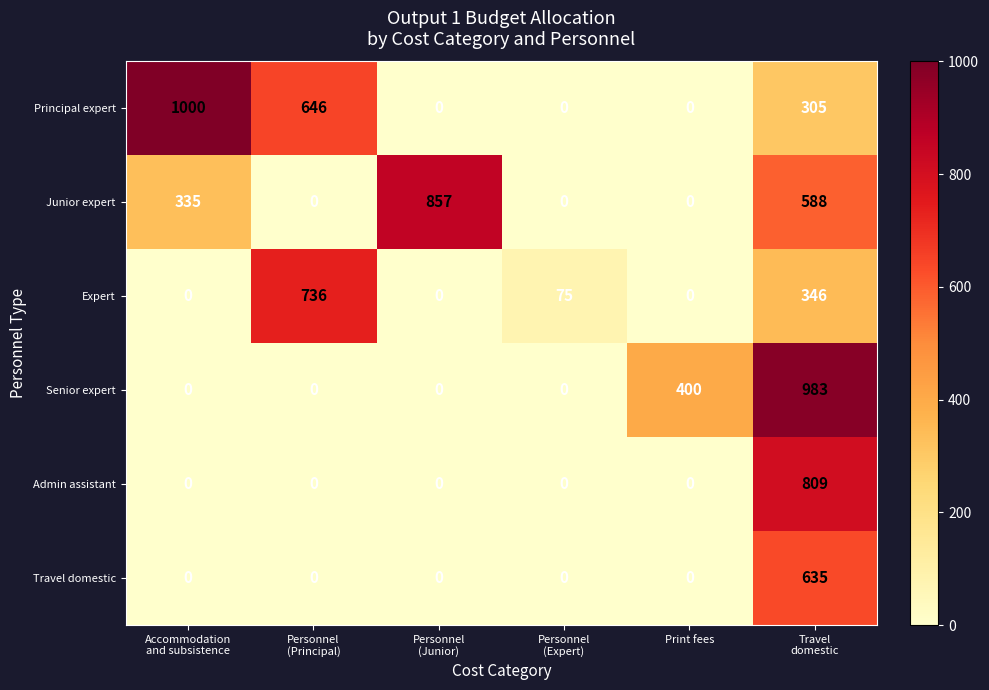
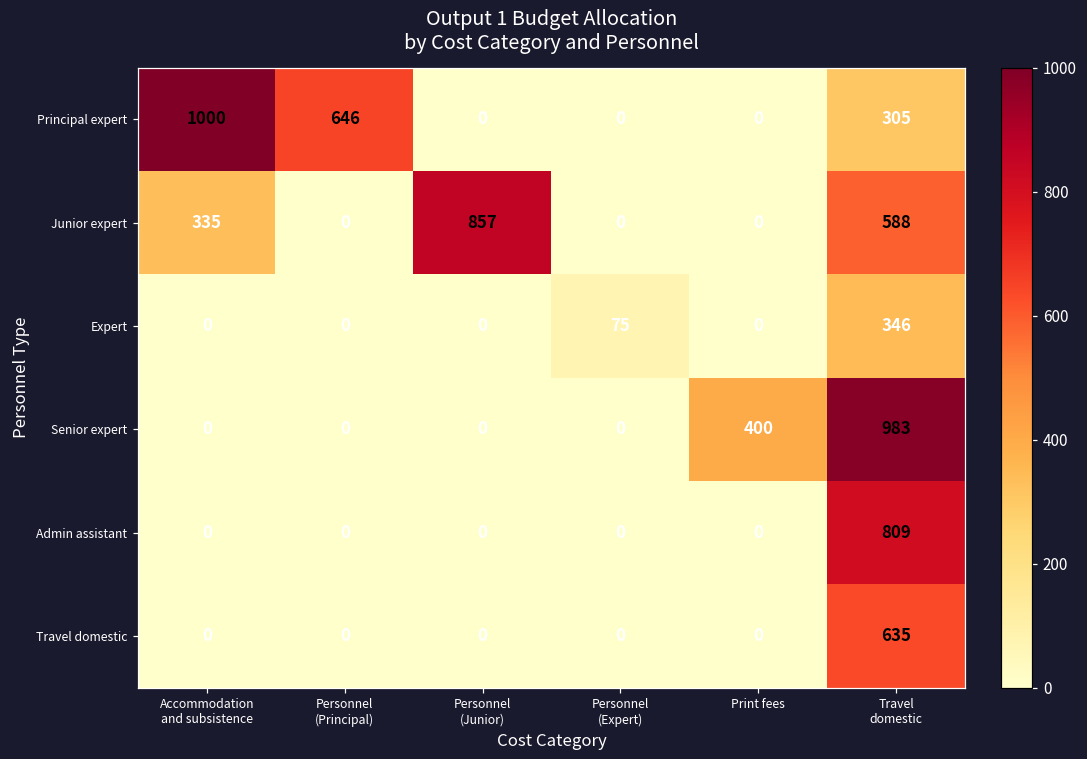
  {
    "Principal expert": {
      "Accommodation and subsistence": 1000,
      "Personnel (Principal)": 646,
      "Personnel (Junior)": 0,
      "Personnel (Expert)": 0,
      "Print fees": 0,
      "Travel domestic": 305
    },
    "Junior expert": {
      "Accommodation and subsistence": 335,
      "Personnel (Principal)": 0,
      "Personnel (Junior)": 857,
      "Personnel (Expert)": 0,
      "Print fees": 0,
      "Travel domestic": 588
    },
    "Expert": {
      "Accommodation and subsistence": 0,
-     "Personnel (Principal)": 736,
+     "Personnel (Principal)": 0,
      "Personnel (Junior)": 0,
      "Personnel (Expert)": 75,
      "Print fees": 0,
      "Travel domestic": 346
    },
    "Senior expert": {
      "Accommodation and subsistence": 0,
      "Personnel (Principal)": 0,
      "Personnel (Junior)": 0,
      "Personnel (Expert)": 0,
      "Print fees": 400,
      "Travel domestic": 983
    },
    "Admin assistant": {
      "Accommodation and subsistence": 0,
      "Personnel (Principal)": 0,
      "Personnel (Junior)": 0,
      "Personnel (Expert)": 0,
      "Print fees": 0,
      "Travel domestic": 809
    },
    "Travel domestic": {
      "Accommodation and subsistence": 0,
      "Personnel (Principal)": 0,
      "Personnel (Junior)": 0,
      "Personnel (Expert)": 0,
      "Print fees": 0,
      "Travel domestic": 635
    }
  }
